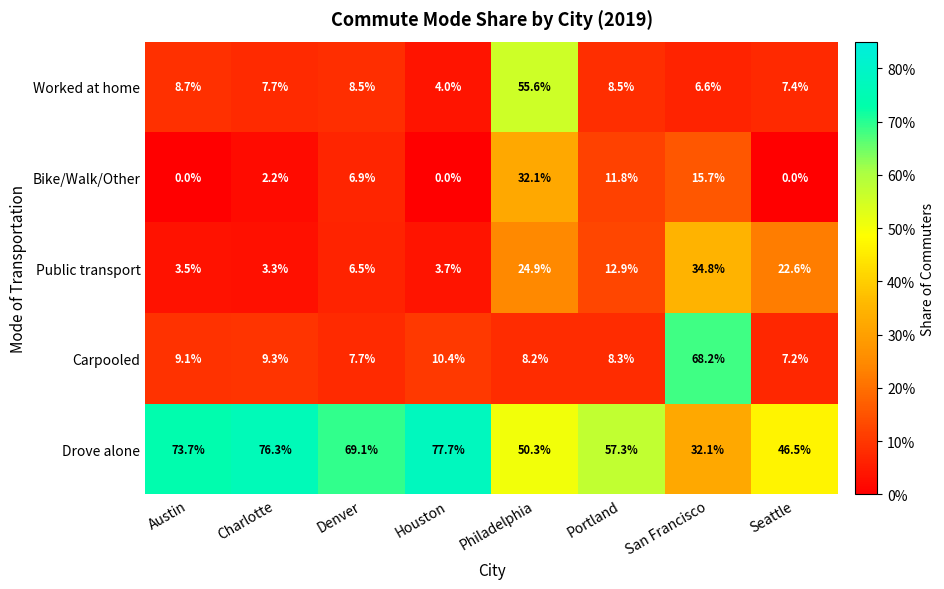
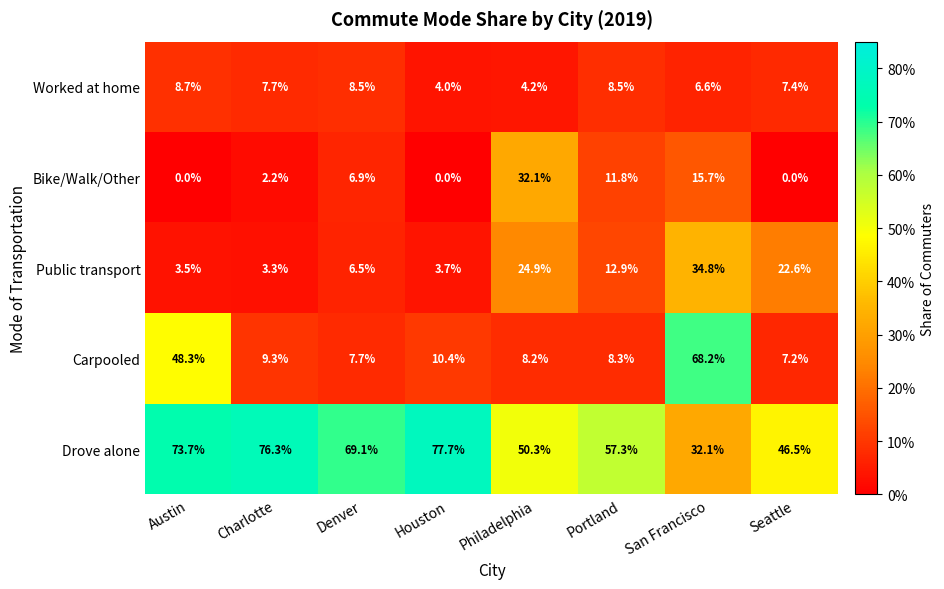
  {
    "Worked at home": {
      "Austin": "8.7%",
      "Charlotte": "7.7%",
      "Denver": "8.5%",
      "Houston": "4.0%",
-     "Philadelphia": "55.6%",
+     "Philadelphia": "4.2%",
      "Portland": "8.5%",
      "San Francisco": "6.6%",
      "Seattle": "7.4%"
    },
    "Bike/Walk/Other": {
      "Austin": "0.0%",
      "Charlotte": "2.2%",
      "Denver": "6.9%",
      "Houston": "0.0%",
      "Philadelphia": "32.1%",
      "Portland": "11.8%",
      "San Francisco": "15.7%",
      "Seattle": "0.0%"
    },
    "Public transport": {
      "Austin": "3.5%",
      "Charlotte": "3.3%",
      "Denver": "6.5%",
      "Houston": "3.7%",
      "Philadelphia": "24.9%",
      "Portland": "12.9%",
      "San Francisco": "34.8%",
      "Seattle": "22.6%"
    },
    "Carpooled": {
-     "Austin": "9.1%",
+     "Austin": "48.3%",
      "Charlotte": "9.3%",
      "Denver": "7.7%",
      "Houston": "10.4%",
      "Philadelphia": "8.2%",
      "Portland": "8.3%",
      "San Francisco": "68.2%",
      "Seattle": "7.2%"
    },
    "Drove alone": {
      "Austin": "73.7%",
      "Charlotte": "76.3%",
      "Denver": "69.1%",
      "Houston": "77.7%",
      "Philadelphia": "50.3%",
      "Portland": "57.3%",
      "San Francisco": "32.1%",
      "Seattle": "46.5%"
    }
  }
